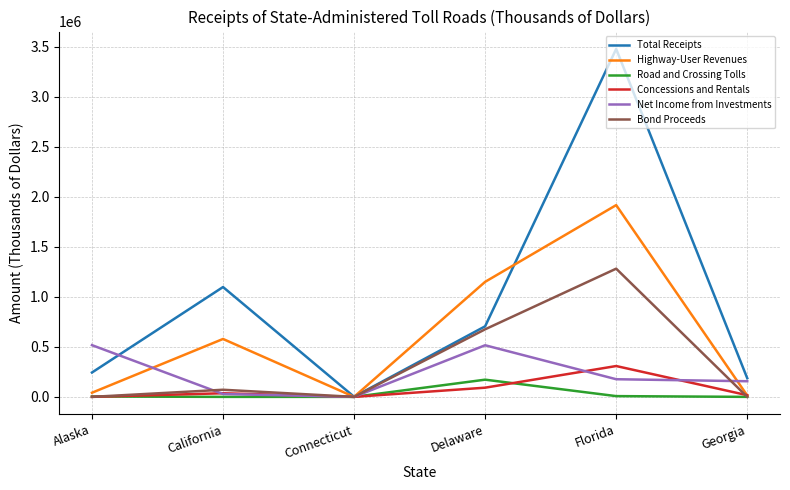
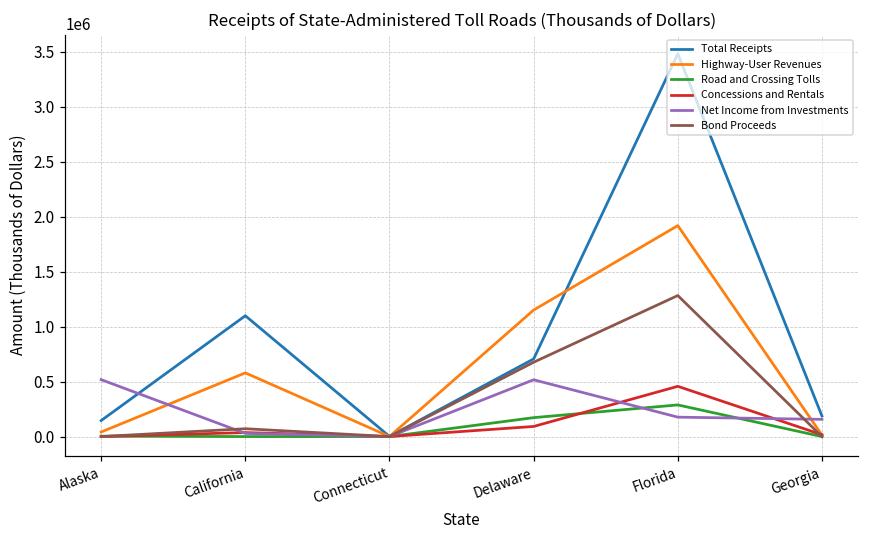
  {
    "Total Receipts": {
-     "Alaska": 200000,
+     "Alaska": 100000,
      "California": 1100000,
      "Delaware": 700000,
      "Georgia": 200000
    },
    "Highway-User Revenues": {
      "Alaska": 0,
      "California": 600000,
      "Delaware": 1200000,
      "Florida": 1900000
    },
    "Road and Crossing Tolls": {
      "California": 0,
      "Delaware": 200000,
-     "Florida": 0
+     "Florida": 300000
    },
    "Concessions and Rentals": {
      "Delaware": 100000,
-     "Florida": 300000
+     "Florida": 500000
    },
    "Net Income from Investments": {
      "Alaska": 500000,
      "Delaware": 500000,
      "Florida": 200000,
      "Georgia": 200000
    },
    "Bond Proceeds": {
      "California": 100000,
      "Delaware": 700000,
      "Florida": 1300000
    }
  }
